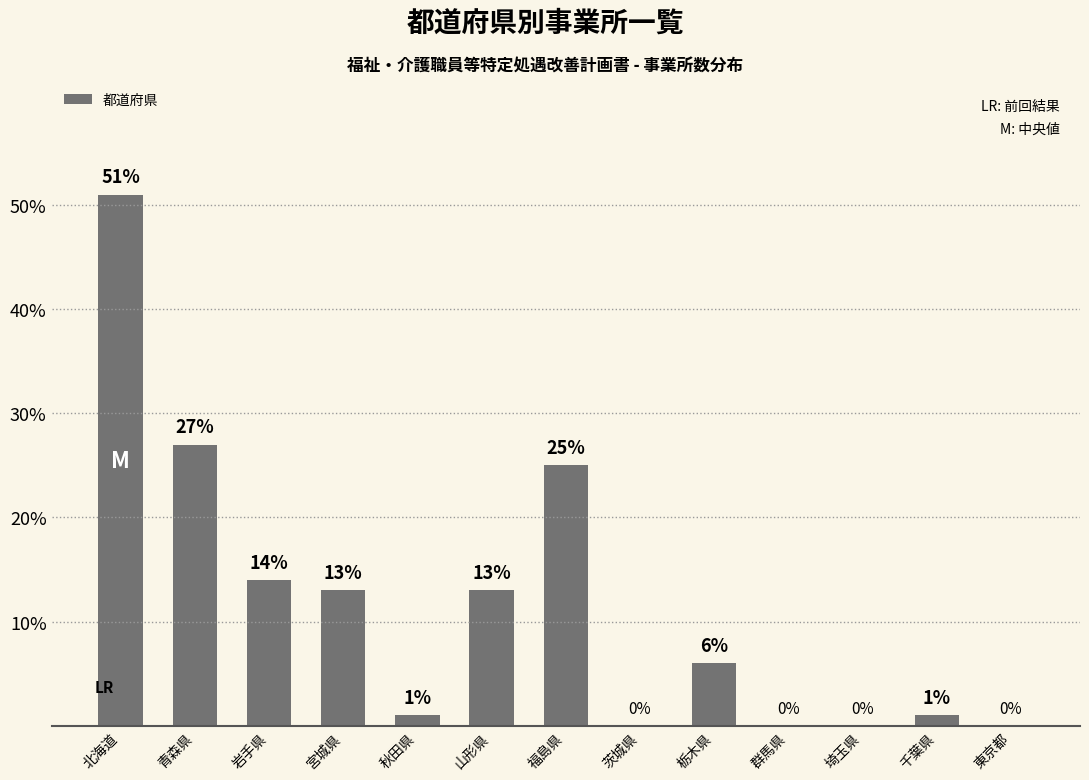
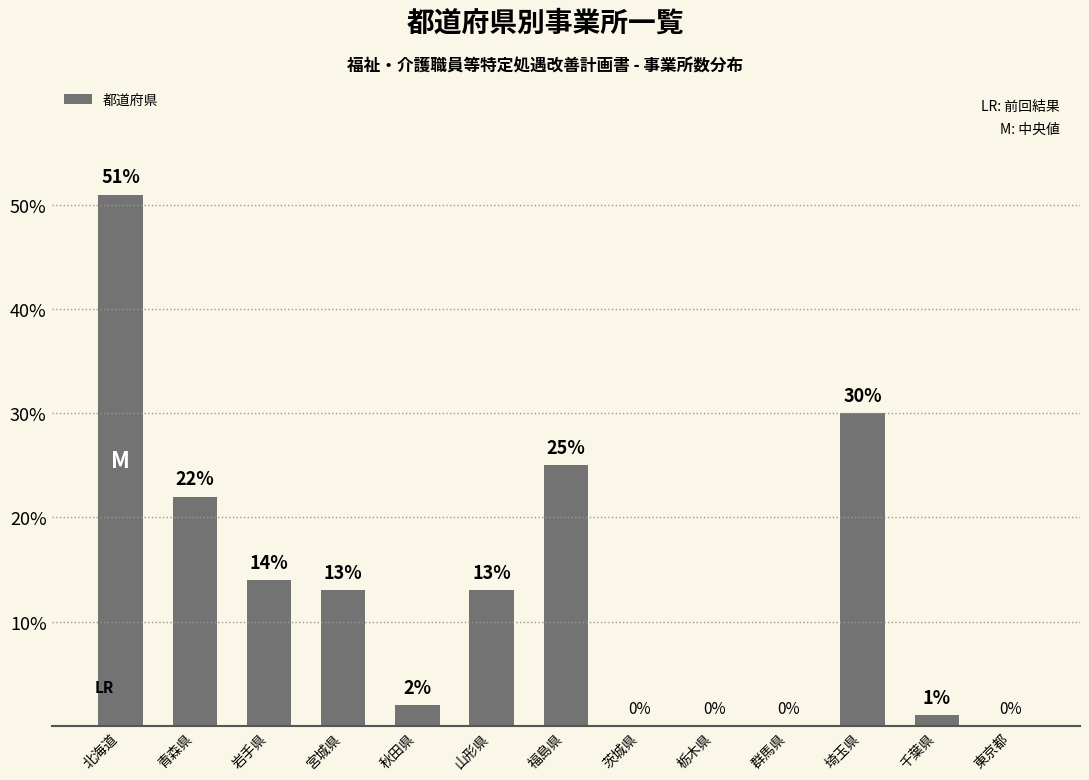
  {
    "北海道": "51%",
-   "青森県": "27%",
+   "青森県": "22%",
    "岩手県": "14%",
    "宮城県": "13%",
-   "秋田県": "1%",
+   "秋田県": "2%",
    "山形県": "13%",
    "福島県": "25%",
    "茨城県": "0%",
-   "栃木県": "6%",
+   "栃木県": "0%",
    "群馬県": "0%",
-   "埼玉県": "0%",
+   "埼玉県": "30%",
    "千葉県": "1%",
    "東京都": "0%"
  }
